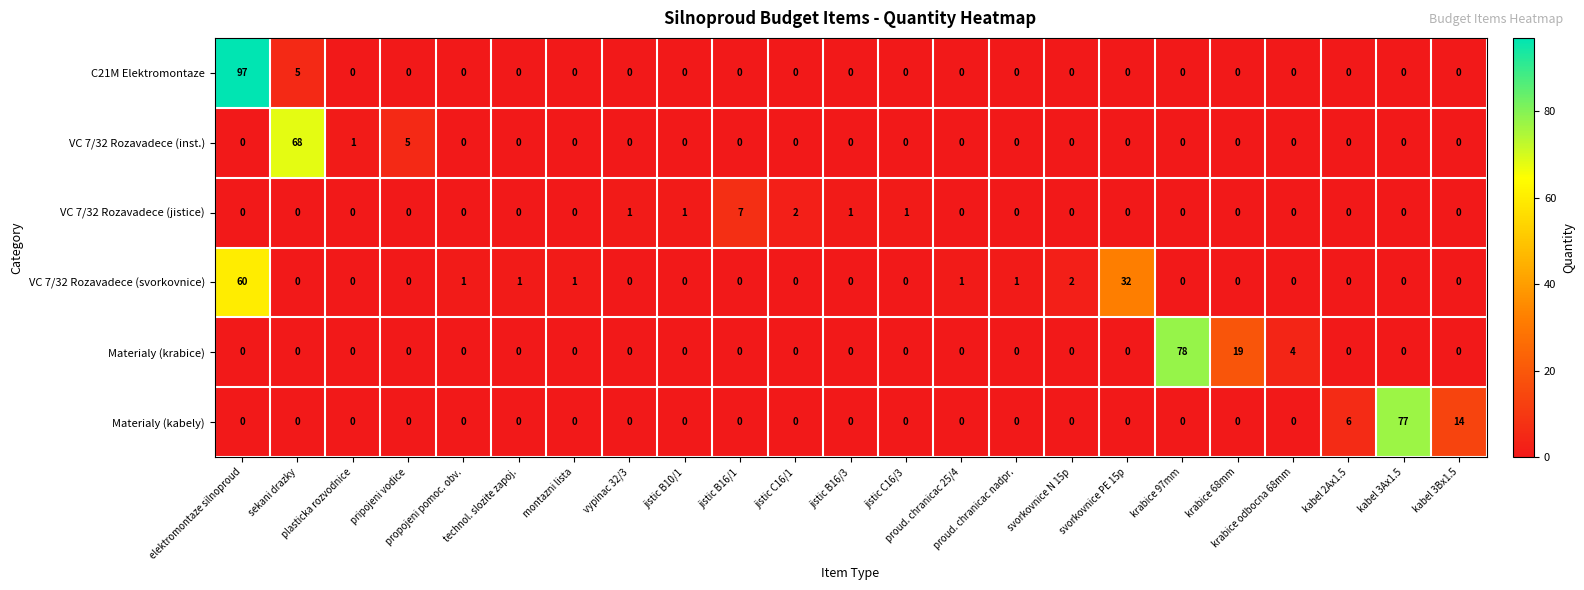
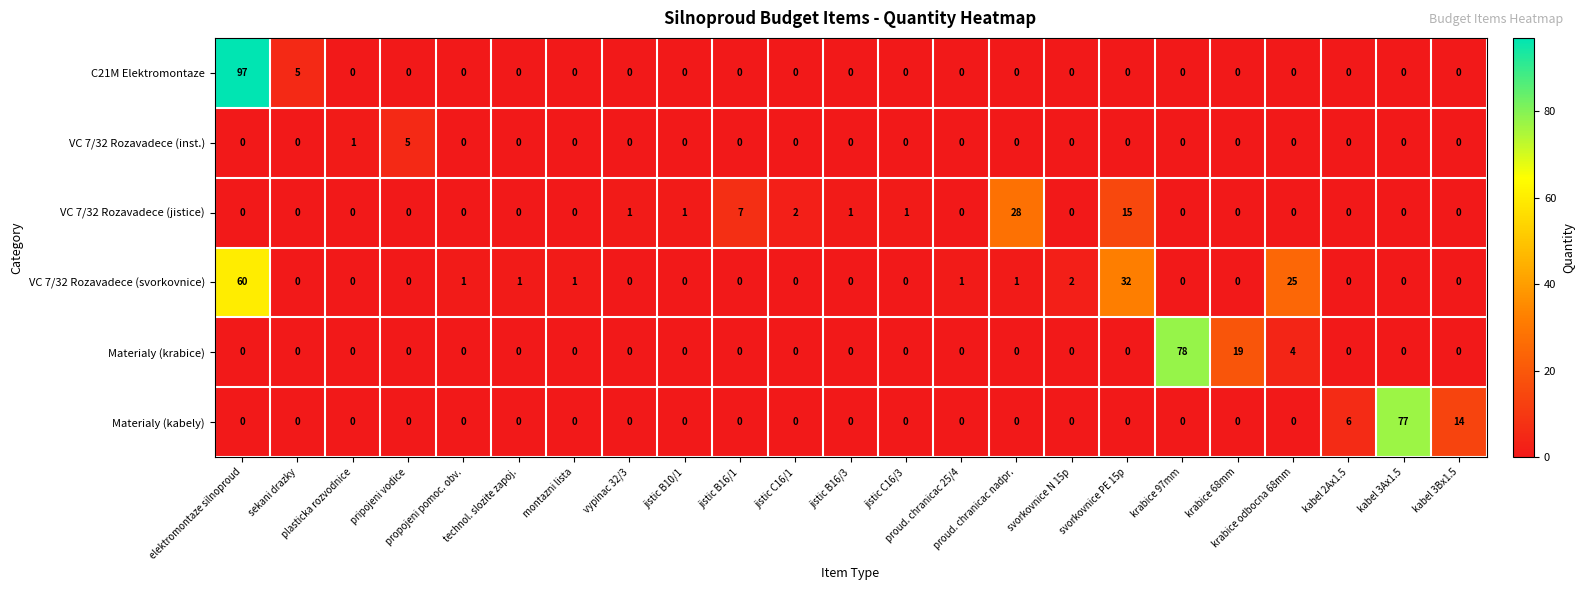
  {
    "C21M Elektromontaze": {
      "elektromontaze silnoproud": 97,
      "sekani drazky": 5,
      "plasticka rozvodnice": 0,
      "pripojeni vodice": 0,
      "propojeni pomoc. obv.": 0,
      "technol. slozite zapoj.": 0,
      "montazni lista": 0,
      "vypinac 32/3": 0,
      "jistic B10/1": 0,
      "jistic B16/1": 0,
      "jistic C16/1": 0,
      "jistic B16/3": 0,
      "jistic C16/3": 0,
      "proud. chranicac 25/4": 0,
      "proud. chranicac nadpr.": 0,
      "svorkovnice N 15p": 0,
      "svorkovnice PE 15p": 0,
      "krabice 97mm": 0,
      "krabice 68mm": 0,
      "krabice odbocna 68mm": 0,
      "kabel 2Ax1.5": 0,
      "kabel 3Ax1.5": 0,
      "kabel 3Bx1.5": 0
    },
    "VC 7/32 Rozavadece (inst.)": {
      "elektromontaze silnoproud": 0,
-     "sekani drazky": 68,
+     "sekani drazky": 0,
      "plasticka rozvodnice": 1,
      "pripojeni vodice": 5,
      "propojeni pomoc. obv.": 0,
      "technol. slozite zapoj.": 0,
      "montazni lista": 0,
      "vypinac 32/3": 0,
      "jistic B10/1": 0,
      "jistic B16/1": 0,
      "jistic C16/1": 0,
      "jistic B16/3": 0,
      "jistic C16/3": 0,
      "proud. chranicac 25/4": 0,
      "proud. chranicac nadpr.": 0,
      "svorkovnice N 15p": 0,
      "svorkovnice PE 15p": 0,
      "krabice 97mm": 0,
      "krabice 68mm": 0,
      "krabice odbocna 68mm": 0,
      "kabel 2Ax1.5": 0,
      "kabel 3Ax1.5": 0,
      "kabel 3Bx1.5": 0
    },
    "VC 7/32 Rozavadece (jistice)": {
      "elektromontaze silnoproud": 0,
      "sekani drazky": 0,
      "plasticka rozvodnice": 0,
      "pripojeni vodice": 0,
      "propojeni pomoc. obv.": 0,
      "technol. slozite zapoj.": 0,
      "montazni lista": 0,
      "vypinac 32/3": 1,
      "jistic B10/1": 1,
      "jistic B16/1": 7,
      "jistic C16/1": 2,
      "jistic B16/3": 1,
      "jistic C16/3": 1,
      "proud. chranicac 25/4": 0,
-     "proud. chranicac nadpr.": 0,
+     "proud. chranicac nadpr.": 28,
      "svorkovnice N 15p": 0,
-     "svorkovnice PE 15p": 0,
+     "svorkovnice PE 15p": 15,
      "krabice 97mm": 0,
      "krabice 68mm": 0,
      "krabice odbocna 68mm": 0,
      "kabel 2Ax1.5": 0,
      "kabel 3Ax1.5": 0,
      "kabel 3Bx1.5": 0
    },
    "VC 7/32 Rozavadece (svorkovnice)": {
      "elektromontaze silnoproud": 60,
      "sekani drazky": 0,
      "plasticka rozvodnice": 0,
      "pripojeni vodice": 0,
      "propojeni pomoc. obv.": 1,
      "technol. slozite zapoj.": 1,
      "montazni lista": 1,
      "vypinac 32/3": 0,
      "jistic B10/1": 0,
      "jistic B16/1": 0,
      "jistic C16/1": 0,
      "jistic B16/3": 0,
      "jistic C16/3": 0,
      "proud. chranicac 25/4": 1,
      "proud. chranicac nadpr.": 1,
      "svorkovnice N 15p": 2,
      "svorkovnice PE 15p": 32,
      "krabice 97mm": 0,
      "krabice 68mm": 0,
-     "krabice odbocna 68mm": 0,
+     "krabice odbocna 68mm": 25,
      "kabel 2Ax1.5": 0,
      "kabel 3Ax1.5": 0,
      "kabel 3Bx1.5": 0
    },
    "Materialy (krabice)": {
      "elektromontaze silnoproud": 0,
      "sekani drazky": 0,
      "plasticka rozvodnice": 0,
      "pripojeni vodice": 0,
      "propojeni pomoc. obv.": 0,
      "technol. slozite zapoj.": 0,
      "montazni lista": 0,
      "vypinac 32/3": 0,
      "jistic B10/1": 0,
      "jistic B16/1": 0,
      "jistic C16/1": 0,
      "jistic B16/3": 0,
      "jistic C16/3": 0,
      "proud. chranicac 25/4": 0,
      "proud. chranicac nadpr.": 0,
      "svorkovnice N 15p": 0,
      "svorkovnice PE 15p": 0,
      "krabice 97mm": 78,
      "krabice 68mm": 19,
      "krabice odbocna 68mm": 4,
      "kabel 2Ax1.5": 0,
      "kabel 3Ax1.5": 0,
      "kabel 3Bx1.5": 0
    },
    "Materialy (kabely)": {
      "elektromontaze silnoproud": 0,
      "sekani drazky": 0,
      "plasticka rozvodnice": 0,
      "pripojeni vodice": 0,
      "propojeni pomoc. obv.": 0,
      "technol. slozite zapoj.": 0,
      "montazni lista": 0,
      "vypinac 32/3": 0,
      "jistic B10/1": 0,
      "jistic B16/1": 0,
      "jistic C16/1": 0,
      "jistic B16/3": 0,
      "jistic C16/3": 0,
      "proud. chranicac 25/4": 0,
      "proud. chranicac nadpr.": 0,
      "svorkovnice N 15p": 0,
      "svorkovnice PE 15p": 0,
      "krabice 97mm": 0,
      "krabice 68mm": 0,
      "krabice odbocna 68mm": 0,
      "kabel 2Ax1.5": 6,
      "kabel 3Ax1.5": 77,
      "kabel 3Bx1.5": 14
    }
  }
